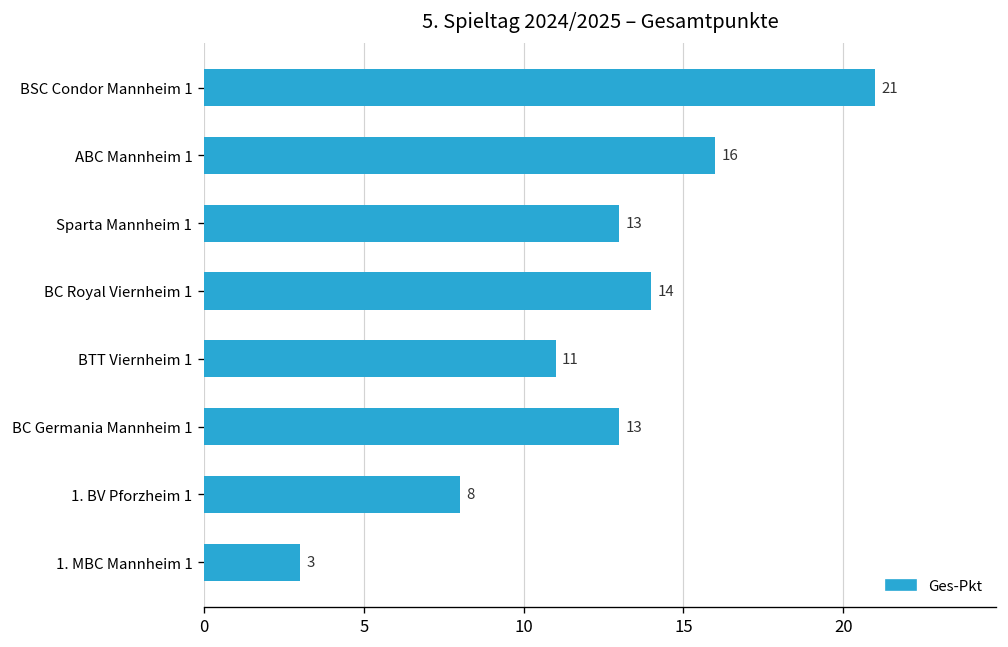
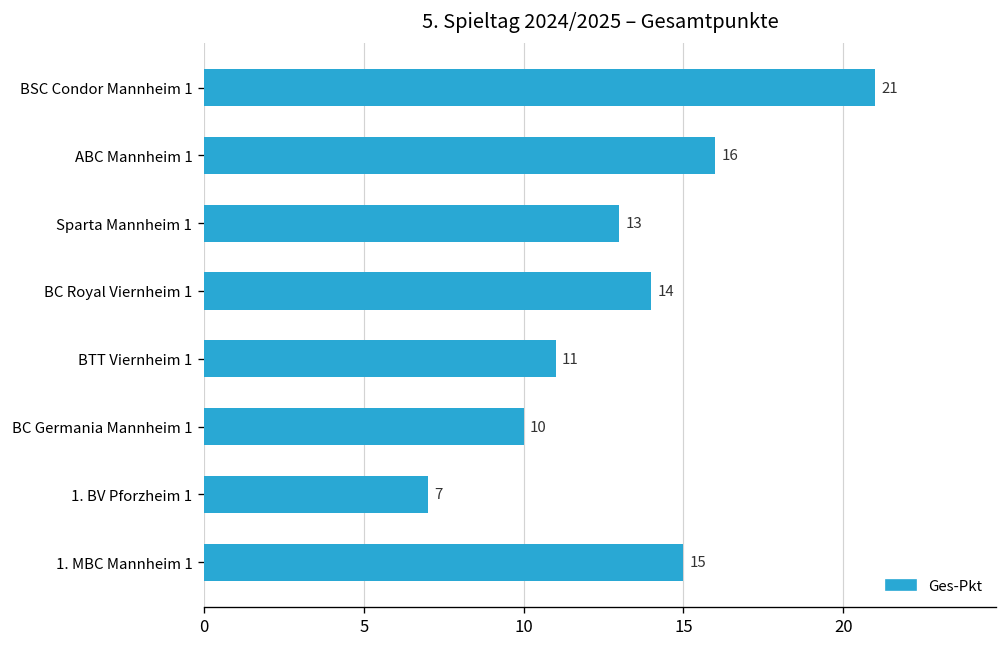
  {
    "BSC Condor Mannheim 1": 21,
    "ABC Mannheim 1": 16,
    "Sparta Mannheim 1": 13,
    "BC Royal Viernheim 1": 14,
    "BTT Viernheim 1": 11,
-   "BC Germania Mannheim 1": 13,
-   "1. BV Pforzheim 1": 8,
-   "1. MBC Mannheim 1": 3
+   "BC Germania Mannheim 1": 10,
+   "1. BV Pforzheim 1": 7,
+   "1. MBC Mannheim 1": 15
  }
